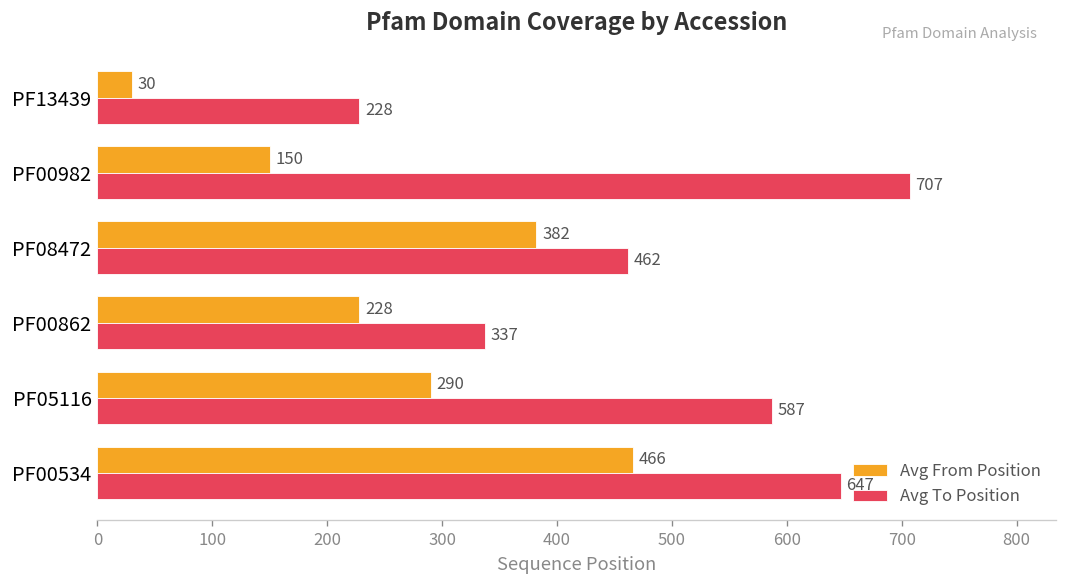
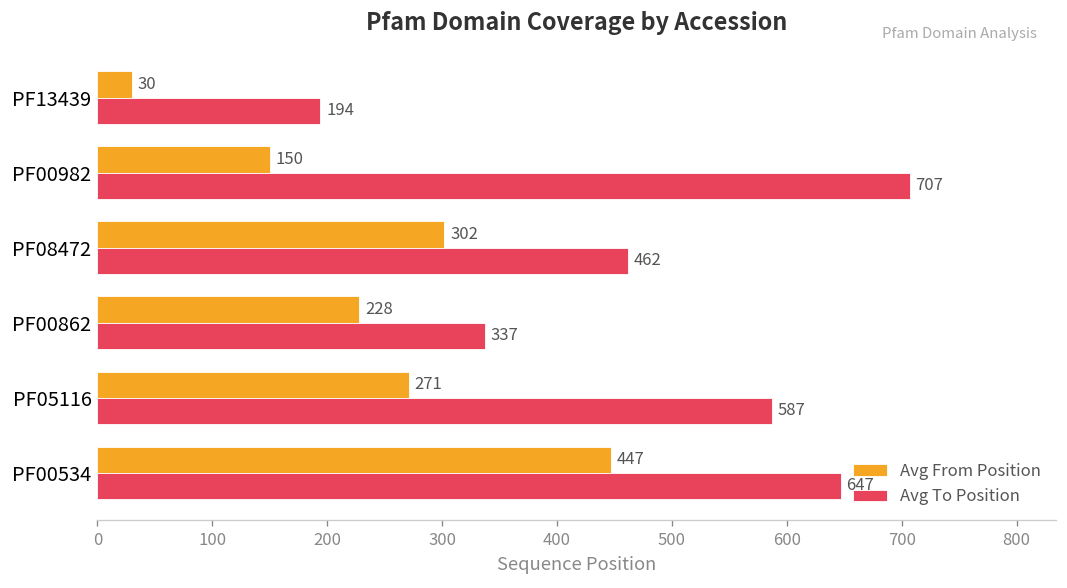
  {
    "Avg From Position": {
      "PF13439": 30,
      "PF00982": 150,
-     "PF08472": 382,
+     "PF08472": 302,
      "PF00862": 228,
-     "PF05116": 290,
-     "PF00534": 466
+     "PF05116": 271,
+     "PF00534": 447
    },
    "Avg To Position": {
-     "PF13439": 228,
+     "PF13439": 194,
      "PF00982": 707,
      "PF08472": 462,
      "PF00862": 337,
      "PF05116": 587,
      "PF00534": 647
    }
  }
